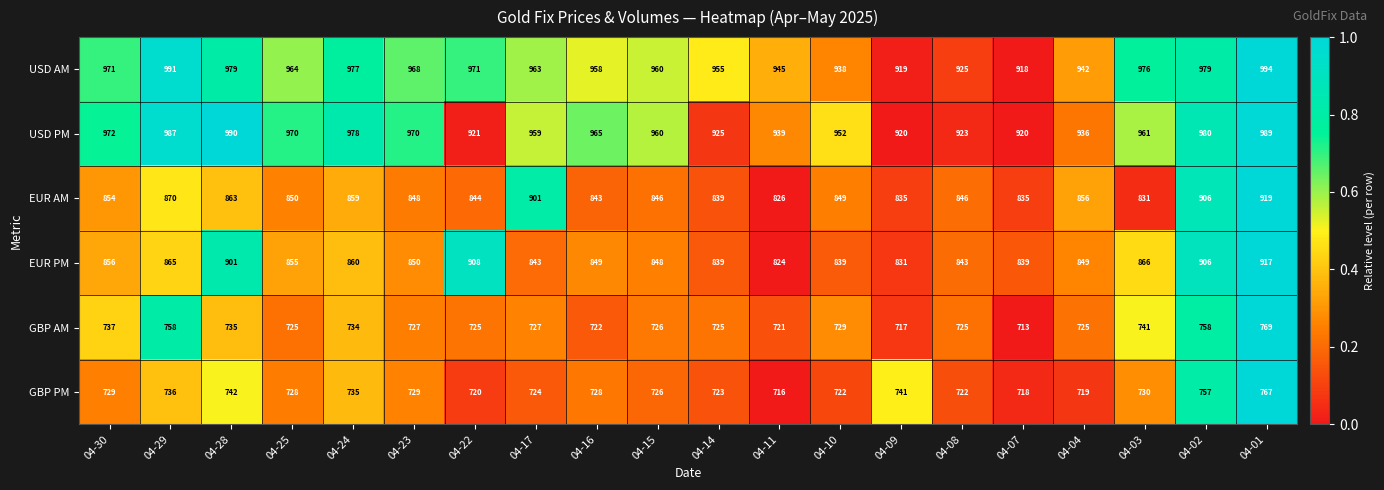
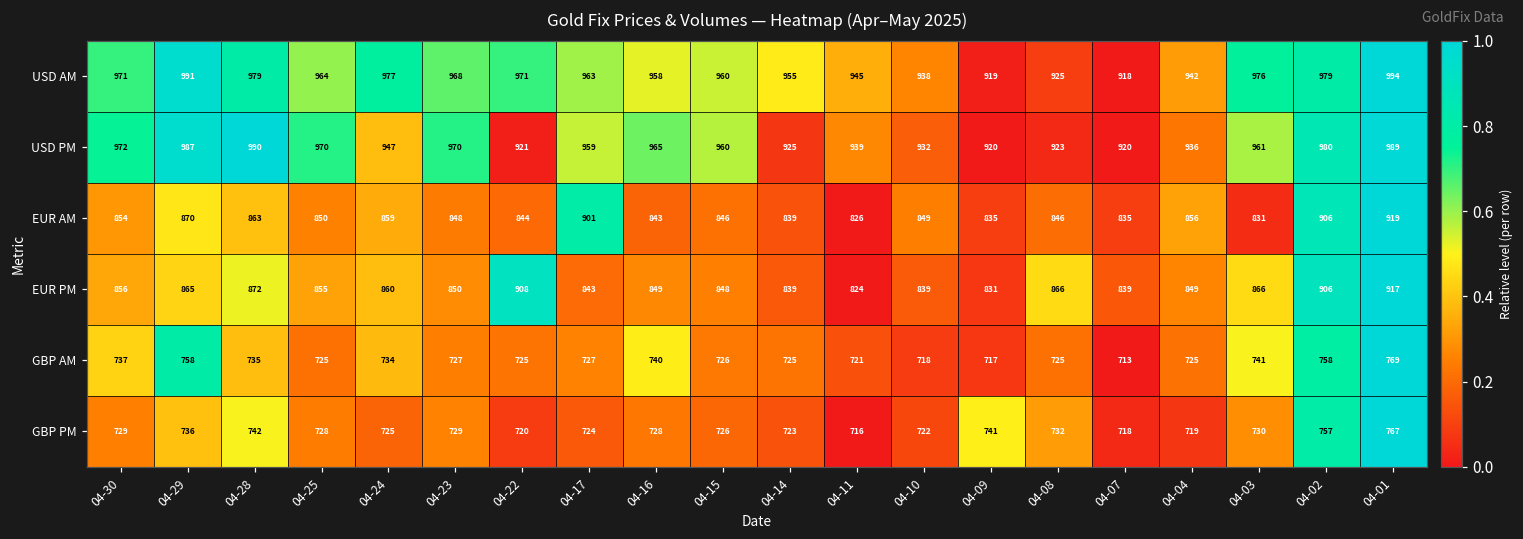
  {
    "USD AM": {
      "04-30": 971,
      "04-29": 991,
      "04-28": 979,
      "04-25": 964,
      "04-24": 977,
      "04-23": 968,
      "04-22": 971,
      "04-17": 963,
      "04-16": 958,
      "04-15": 960,
      "04-14": 955,
      "04-11": 945,
      "04-10": 938,
      "04-09": 919,
      "04-08": 925,
      "04-07": 918,
      "04-04": 942,
      "04-03": 976,
      "04-02": 979,
      "04-01": 994
    },
    "USD PM": {
      "04-30": 972,
      "04-29": 987,
      "04-28": 990,
      "04-25": 970,
-     "04-24": 978,
+     "04-24": 947,
      "04-23": 970,
      "04-22": 921,
      "04-17": 959,
      "04-16": 965,
      "04-15": 960,
      "04-14": 925,
      "04-11": 939,
-     "04-10": 952,
+     "04-10": 932,
      "04-09": 920,
      "04-08": 923,
      "04-07": 920,
      "04-04": 936,
      "04-03": 961,
      "04-02": 980,
      "04-01": 989
    },
    "EUR AM": {
      "04-30": 854,
      "04-29": 870,
      "04-28": 863,
      "04-25": 850,
      "04-24": 859,
      "04-23": 848,
      "04-22": 844,
      "04-17": 901,
      "04-16": 843,
      "04-15": 846,
      "04-14": 839,
      "04-11": 826,
      "04-10": 849,
      "04-09": 835,
      "04-08": 846,
      "04-07": 835,
      "04-04": 856,
      "04-03": 831,
      "04-02": 906,
      "04-01": 919
    },
    "EUR PM": {
      "04-30": 856,
      "04-29": 865,
-     "04-28": 901,
+     "04-28": 872,
      "04-25": 855,
      "04-24": 860,
      "04-23": 850,
      "04-22": 908,
      "04-17": 843,
      "04-16": 849,
      "04-15": 848,
      "04-14": 839,
      "04-11": 824,
      "04-10": 839,
      "04-09": 831,
-     "04-08": 843,
+     "04-08": 866,
      "04-07": 839,
      "04-04": 849,
      "04-03": 866,
      "04-02": 906,
      "04-01": 917
    },
    "GBP AM": {
      "04-30": 737,
      "04-29": 758,
      "04-28": 735,
      "04-25": 725,
      "04-24": 734,
      "04-23": 727,
      "04-22": 725,
      "04-17": 727,
-     "04-16": 722,
+     "04-16": 740,
      "04-15": 726,
      "04-14": 725,
      "04-11": 721,
-     "04-10": 729,
+     "04-10": 718,
      "04-09": 717,
      "04-08": 725,
      "04-07": 713,
      "04-04": 725,
      "04-03": 741,
      "04-02": 758,
      "04-01": 769
    },
    "GBP PM": {
      "04-30": 729,
      "04-29": 736,
      "04-28": 742,
      "04-25": 728,
-     "04-24": 735,
+     "04-24": 725,
      "04-23": 729,
      "04-22": 720,
      "04-17": 724,
      "04-16": 728,
      "04-15": 726,
      "04-14": 723,
      "04-11": 716,
      "04-10": 722,
      "04-09": 741,
-     "04-08": 722,
+     "04-08": 732,
      "04-07": 718,
      "04-04": 719,
      "04-03": 730,
      "04-02": 757,
      "04-01": 767
    }
  }
